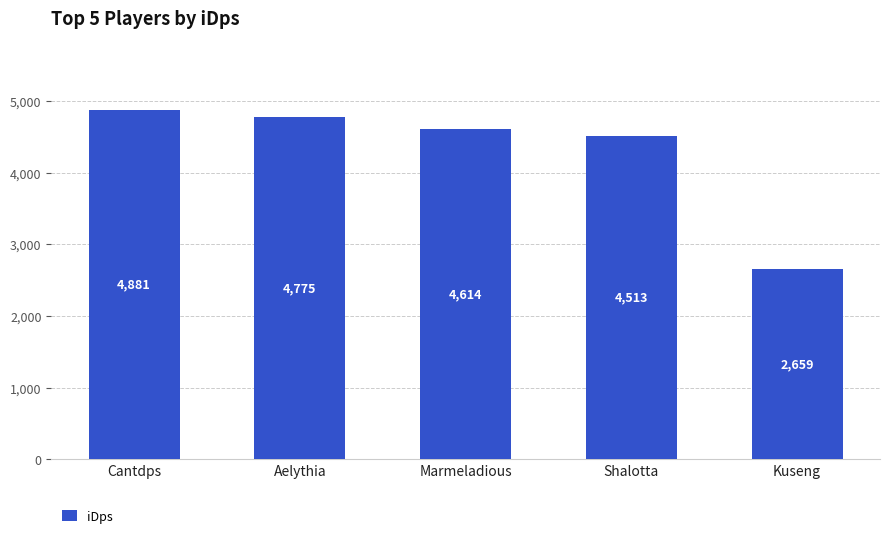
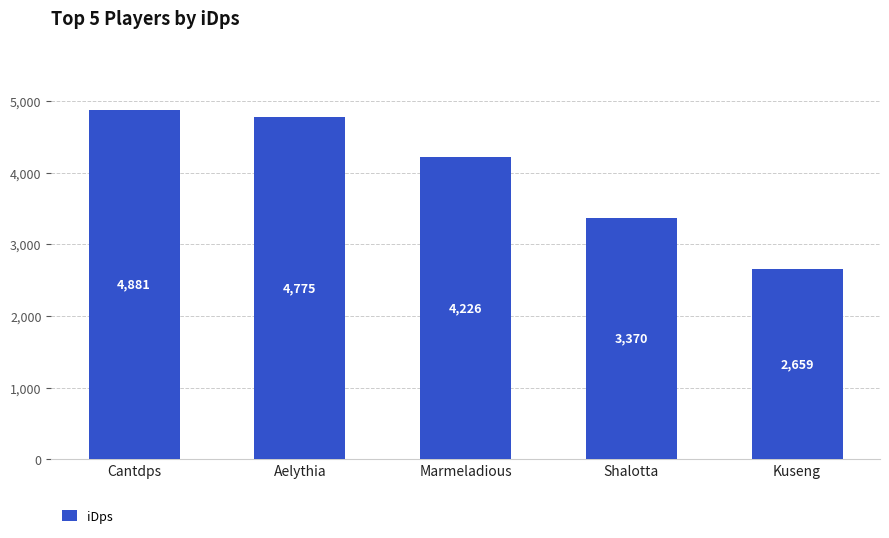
  {
    "Cantdps": "4,881",
    "Aelythia": "4,775",
-   "Marmeladious": "4,614",
-   "Shalotta": "4,513",
+   "Marmeladious": "4,226",
+   "Shalotta": "3,370",
    "Kuseng": "2,659"
  }
